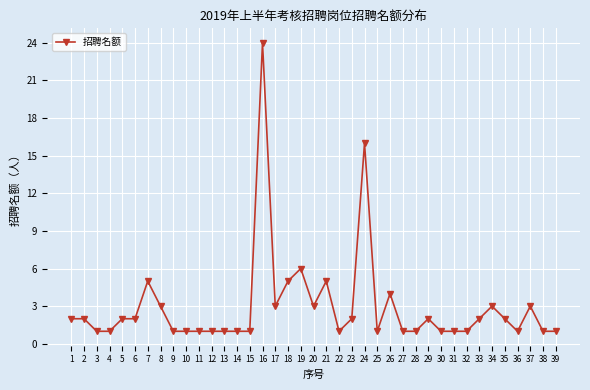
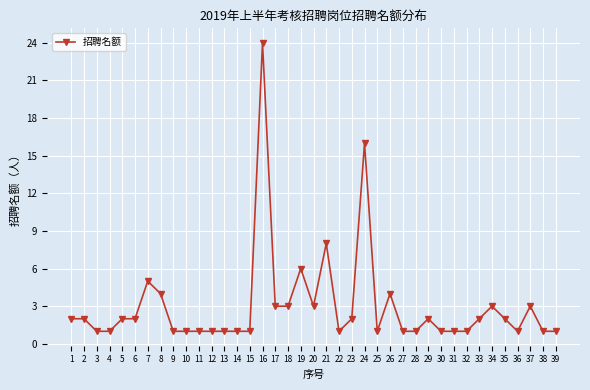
  {
    "1": 2,
    "2": 2,
    "3": 1,
    "4": 1,
    "5": 2,
    "6": 2,
    "7": 5,
-   "8": 3,
+   "8": 4,
    "9": 1,
    "10": 1,
    "11": 1,
    "12": 1,
    "13": 1,
    "14": 1,
    "15": 1,
    "16": 24,
    "17": 3,
-   "18": 5,
+   "18": 3,
    "19": 6,
    "20": 3,
-   "21": 5,
+   "21": 8,
    "22": 1,
    "23": 2,
    "24": 16,
    "25": 1,
    "26": 4,
    "27": 1,
    "28": 1,
    "29": 2,
    "30": 1,
    "31": 1,
    "32": 1,
    "33": 2,
    "34": 3,
    "35": 2,
    "36": 1,
    "37": 3,
    "38": 1,
    "39": 1
  }
